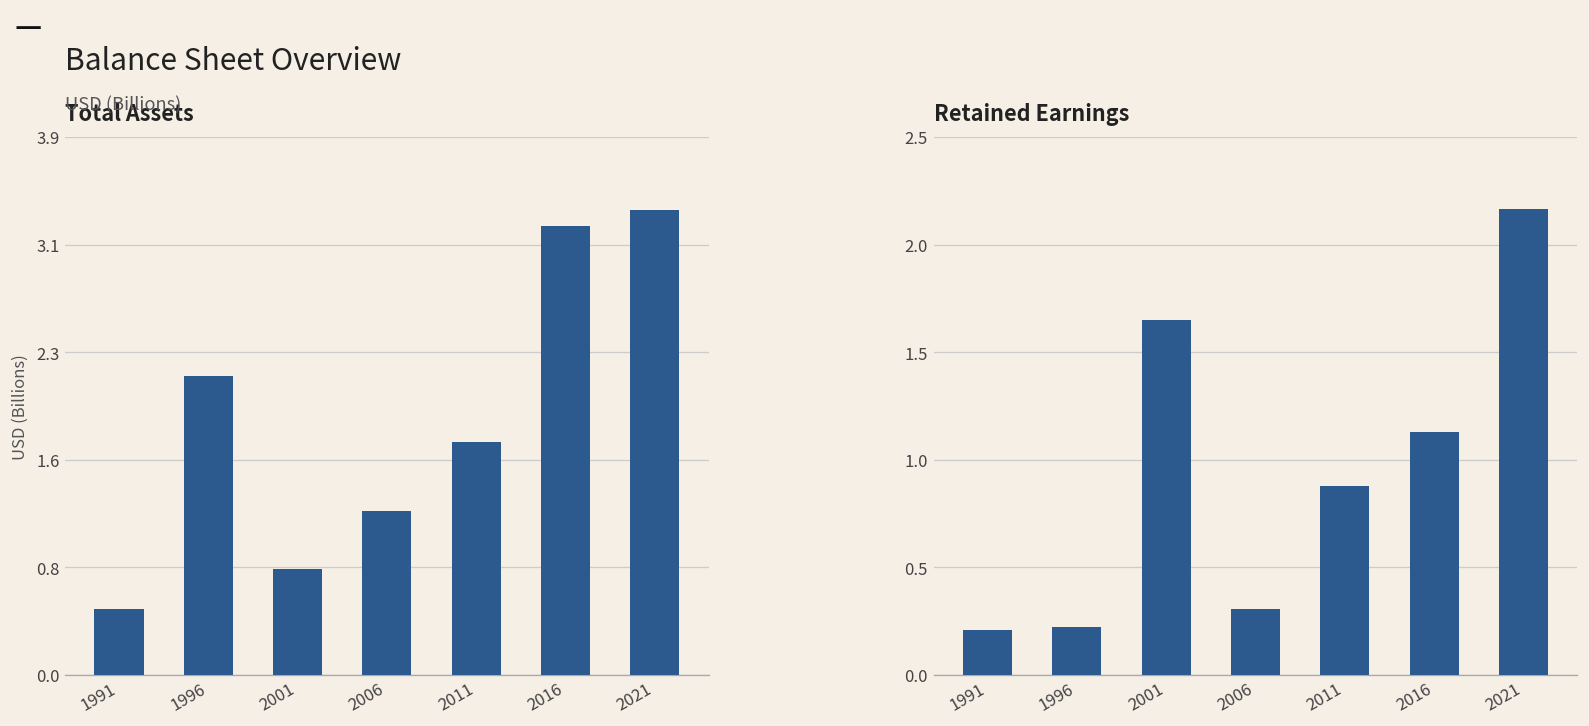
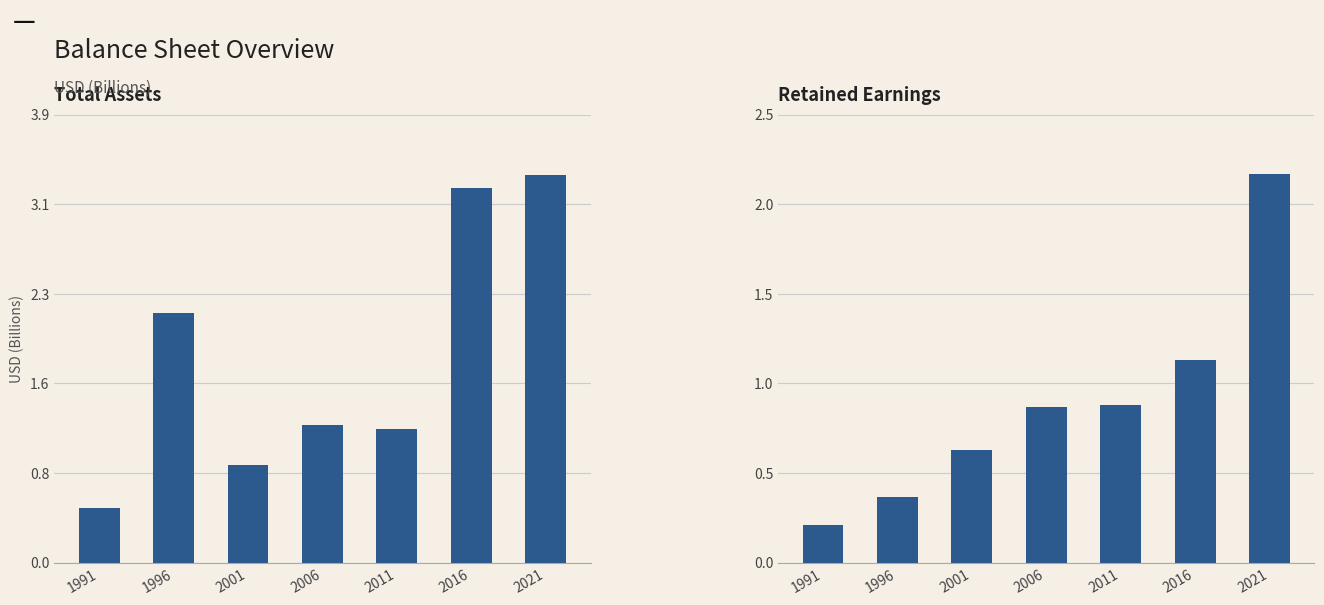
  {
    "Total Assets": {
      "1991": 0.48,
      "1996": 2.17,
-     "2001": 0.77,
+     "2001": 0.85,
      "2006": 1.19,
-     "2011": 1.69,
+     "2011": 1.16,
      "2016": 3.26,
      "2021": 3.37
    },
    "Retained Earnings": {
      "1991": 0.21,
-     "1996": 0.22,
-     "2001": 1.65,
-     "2006": 0.31,
+     "1996": 0.36,
+     "2001": 0.63,
+     "2006": 0.87,
      "2011": 0.88,
      "2016": 1.13,
      "2021": 2.17
    }
  }
